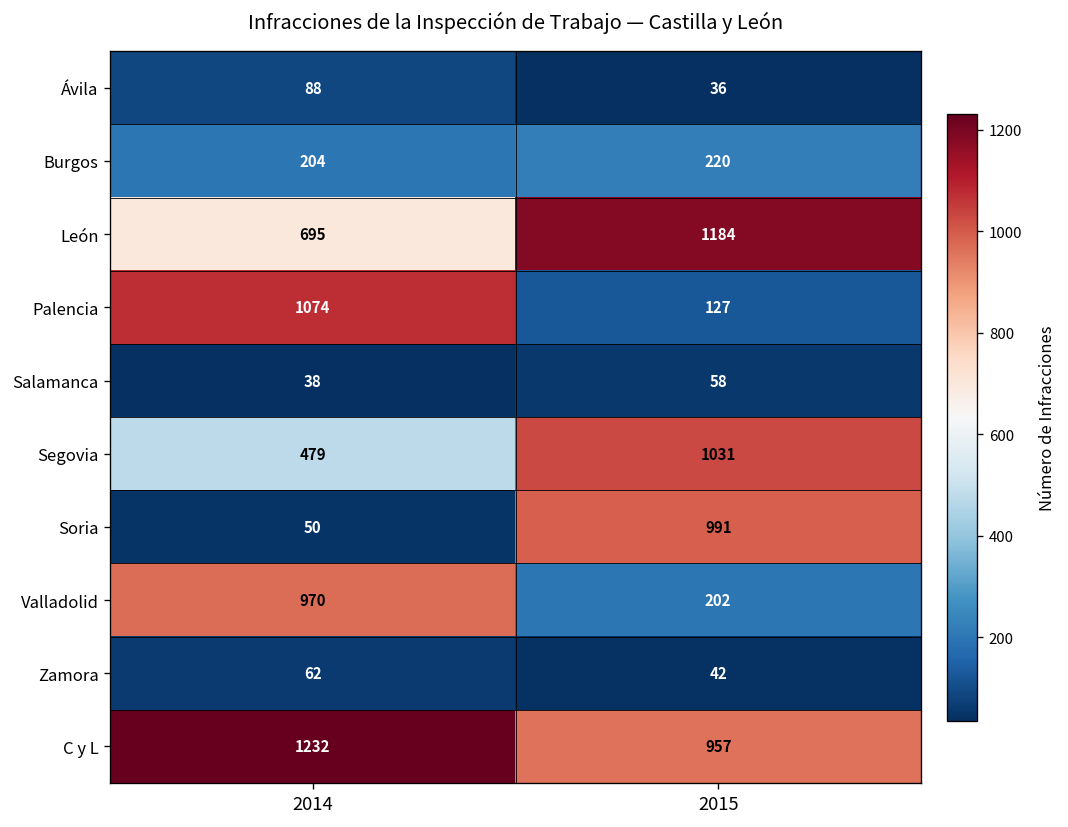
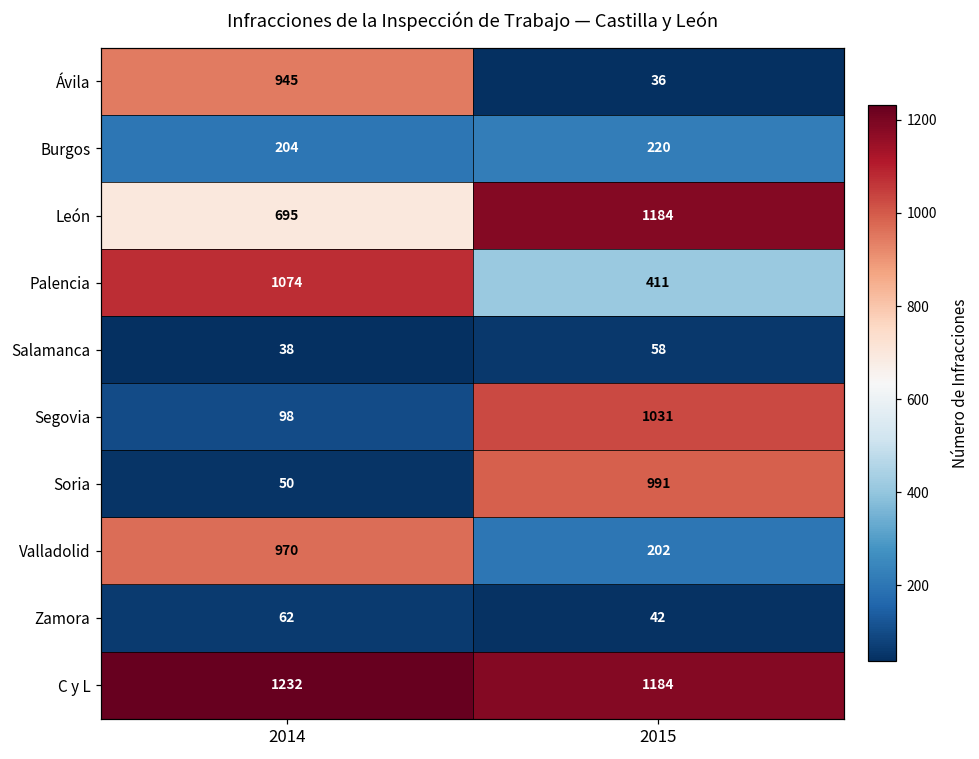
  {
    "Ávila": {
-     "2014": 88,
+     "2014": 945,
      "2015": 36
    },
    "Burgos": {
      "2014": 204,
      "2015": 220
    },
    "León": {
      "2014": 695,
      "2015": 1184
    },
    "Palencia": {
      "2014": 1074,
-     "2015": 127
+     "2015": 411
    },
    "Salamanca": {
      "2014": 38,
      "2015": 58
    },
    "Segovia": {
-     "2014": 479,
+     "2014": 98,
      "2015": 1031
    },
    "Soria": {
      "2014": 50,
      "2015": 991
    },
    "Valladolid": {
      "2014": 970,
      "2015": 202
    },
    "Zamora": {
      "2014": 62,
      "2015": 42
    },
    "C y L": {
      "2014": 1232,
-     "2015": 957
+     "2015": 1184
    }
  }
